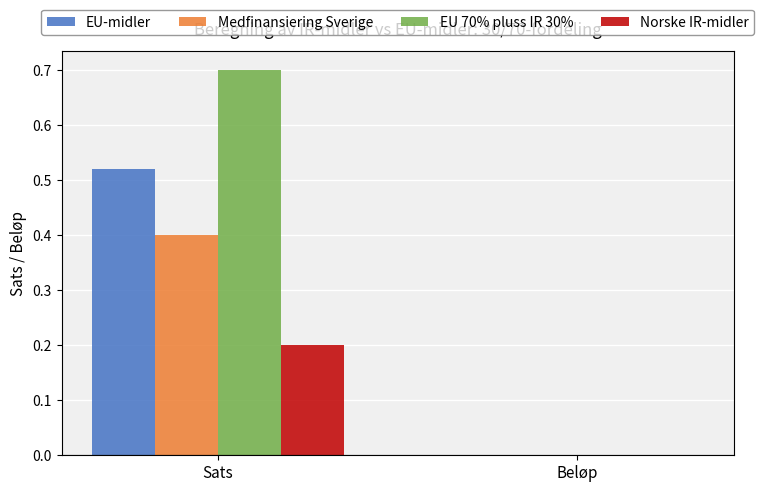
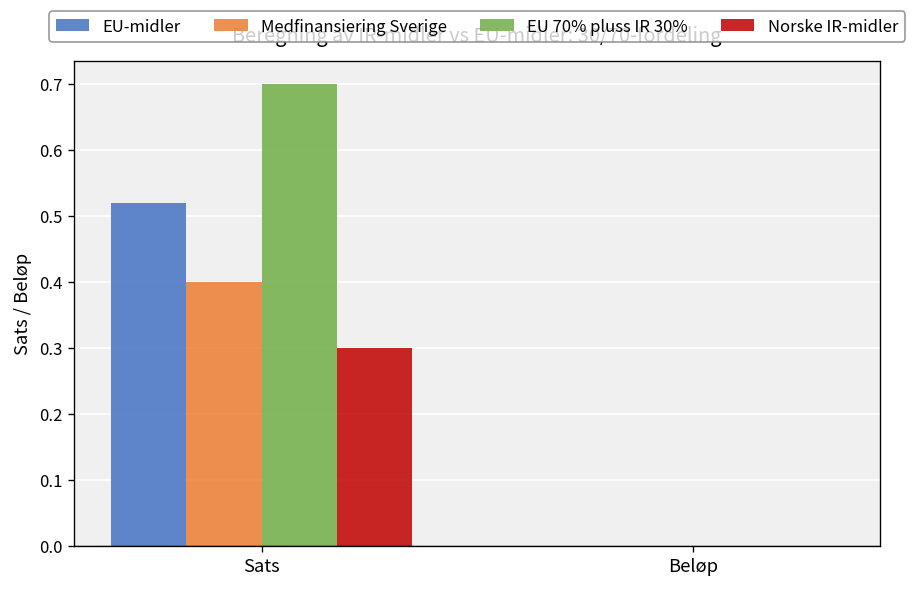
  {
    "EU-midler": {
      "Sats": 0.52,
      "Beløp": 0.0
    },
    "Medfinansiering Sverige": {
      "Sats": 0.4,
      "Beløp": 0.0
    },
    "EU 70% pluss IR 30%": {
      "Sats": 0.7,
      "Beløp": 0.0
    },
    "Norske IR-midler": {
-     "Sats": 0.2,
+     "Sats": 0.3,
      "Beløp": 0.0
    }
  }
